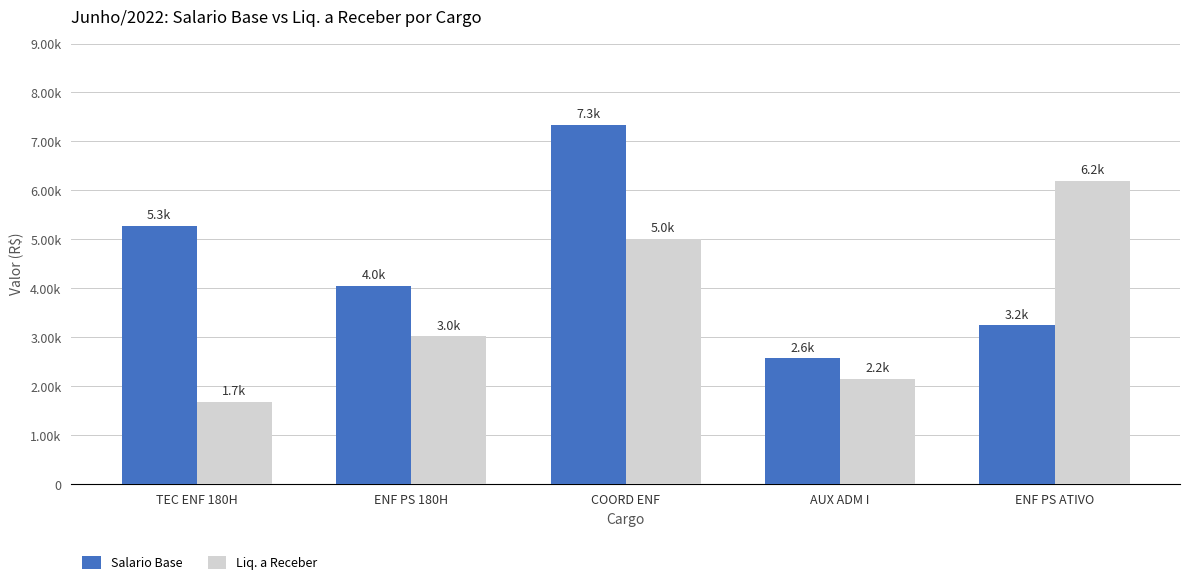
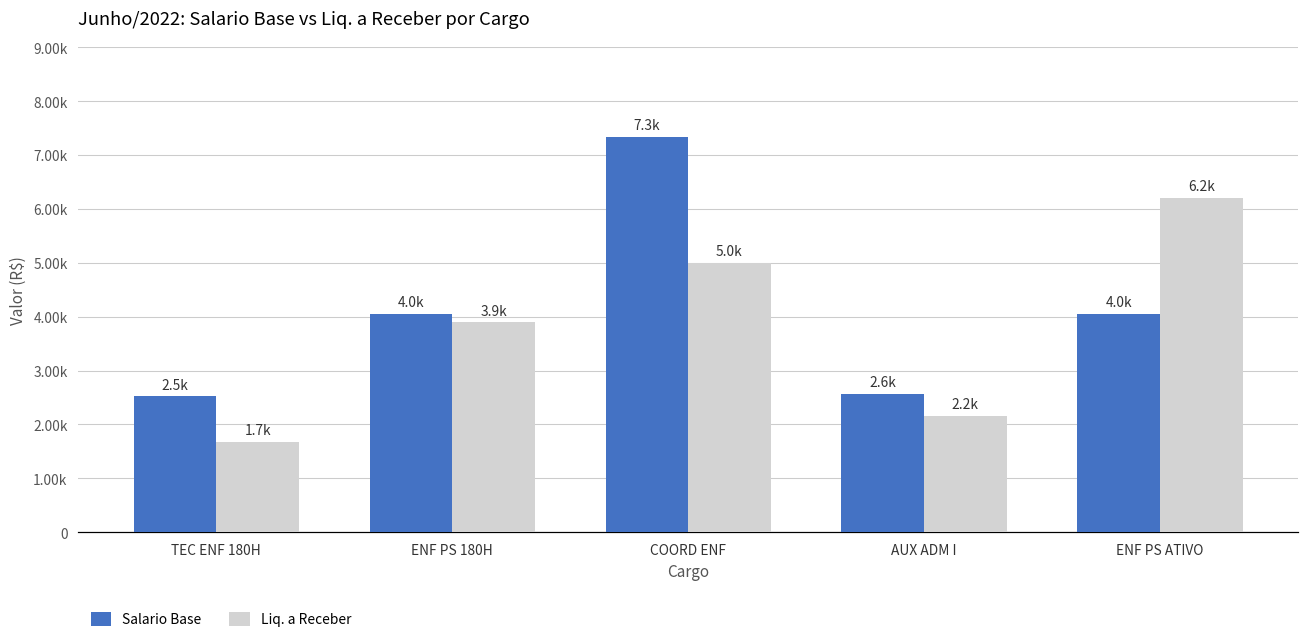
  {
    "Salario Base": {
-     "TEC ENF 180H": "5.3k",
+     "TEC ENF 180H": "2.5k",
      "ENF PS 180H": "4.0k",
      "COORD ENF": "7.3k",
      "AUX ADM I": "2.6k",
-     "ENF PS ATIVO": "3.2k"
+     "ENF PS ATIVO": "4.0k"
    },
    "Liq. a Receber": {
      "TEC ENF 180H": "1.7k",
-     "ENF PS 180H": "3.0k",
+     "ENF PS 180H": "3.9k",
      "COORD ENF": "5.0k",
      "AUX ADM I": "2.2k",
      "ENF PS ATIVO": "6.2k"
    }
  }
